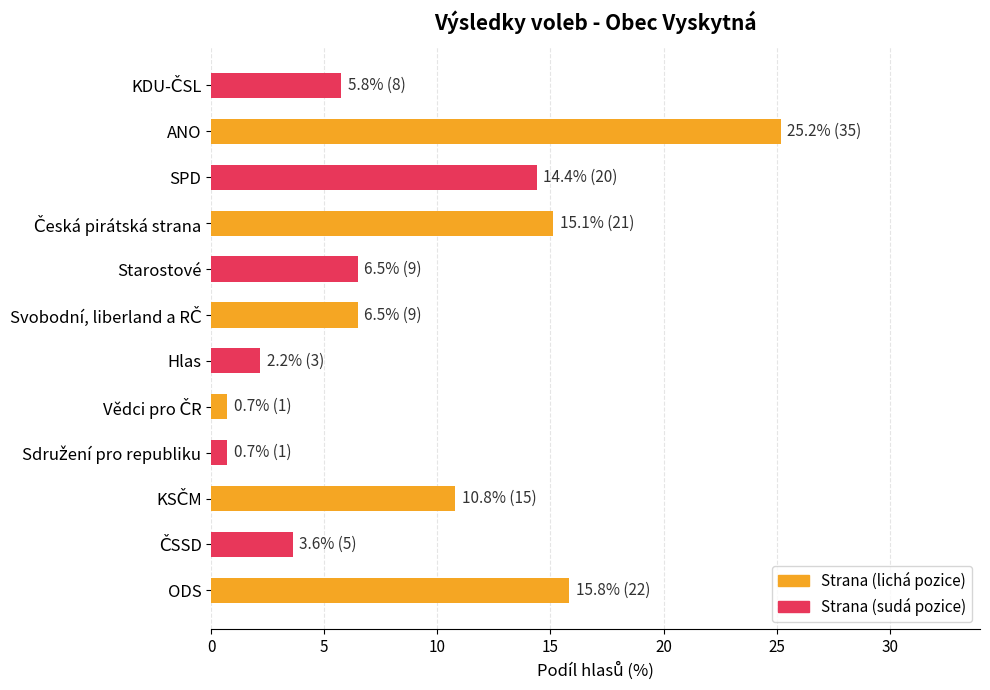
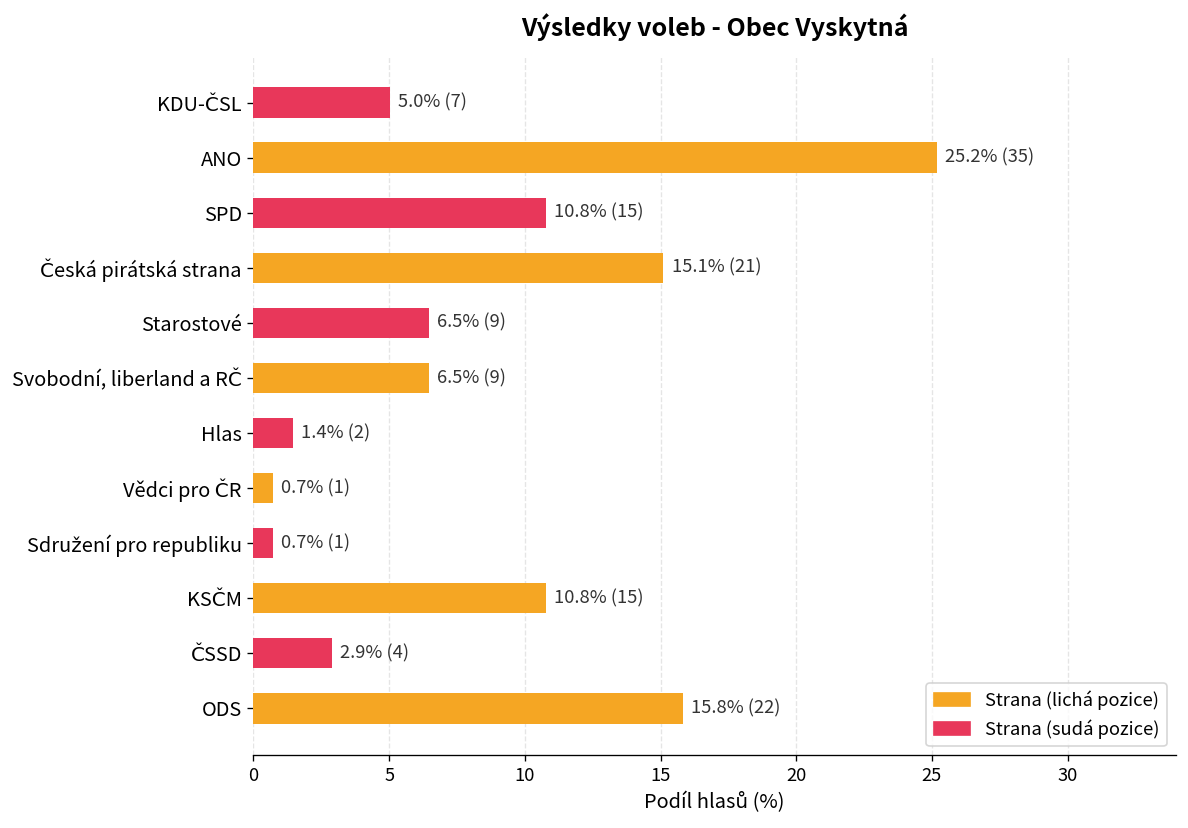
  {
-   "KDU-ČSL": "5.8% (8)",
+   "KDU-ČSL": "5.0% (7)",
    "ANO": "25.2%",
-   "SPD": "14.4% (20)",
+   "SPD": "10.8% (15)",
    "Česká pirátská strana": "15.1%",
    "Starostové": "6.5%",
    "Svobodní, liberland a RČ": "6.5%",
-   "Hlas": "2.2% (3)",
+   "Hlas": "1.4% (2)",
    "Vědci pro ČR": "0.7%",
    "Sdružení pro republiku": "0.7%",
    "KSČM": "10.8%",
-   "ČSSD": "3.6% (5)",
+   "ČSSD": "2.9% (4)",
    "ODS": "15.8%"
  }
